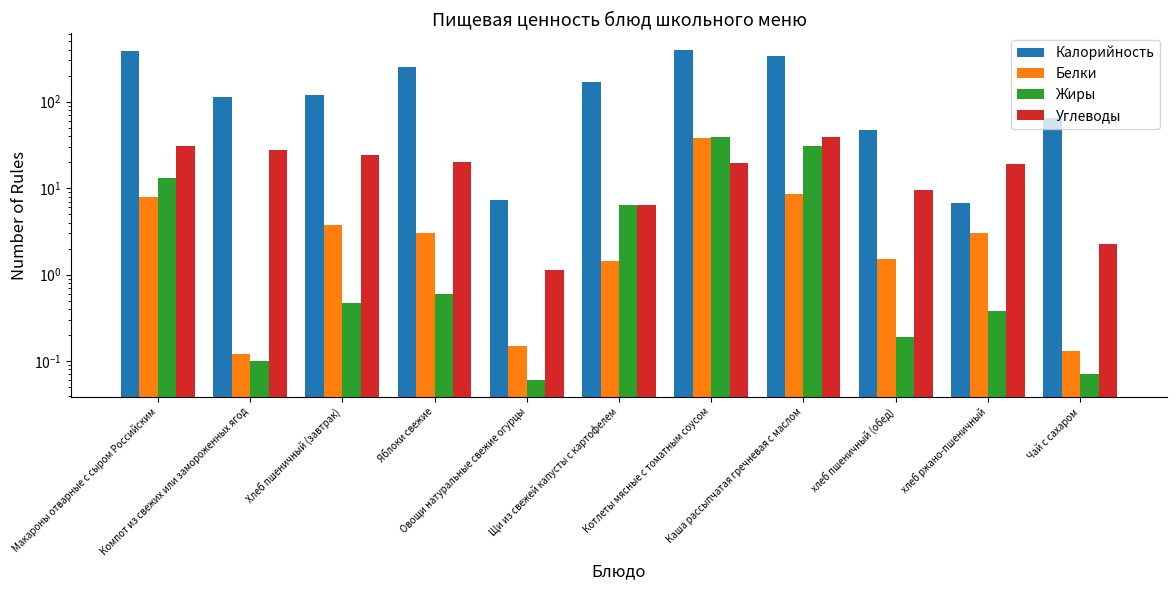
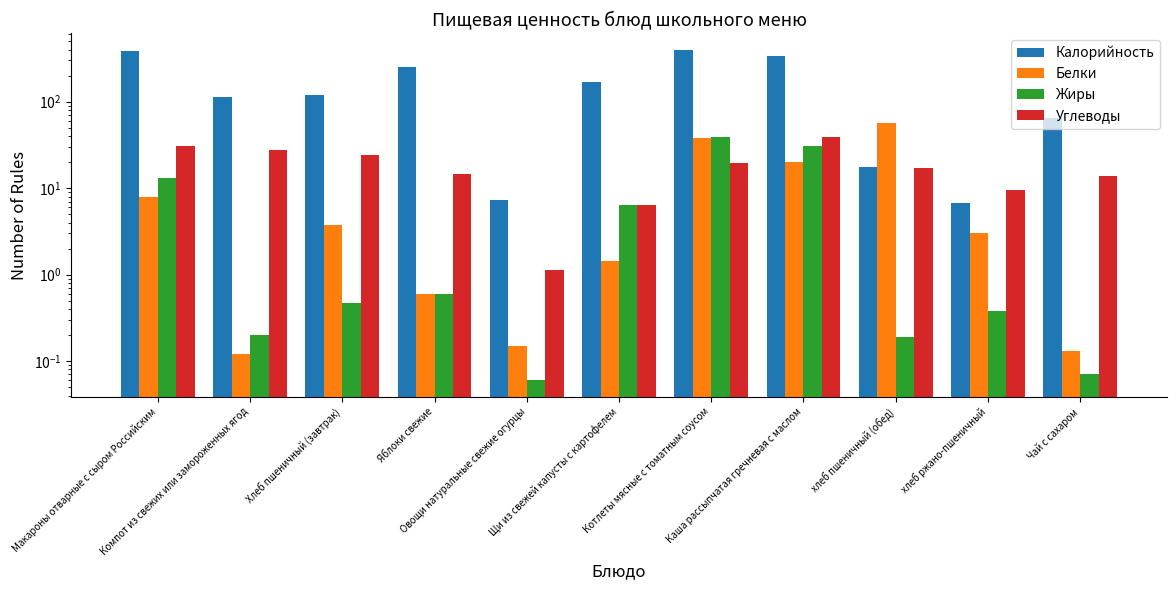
  {
    "Калорийность": {
      "Макароны отварные с сыром Российским": 400,
      "Компот из свежих или замороженных ягод": 110,
      "Хлеб пшеничный (завтрак)": 120,
      "Яблоки свежие": 250,
      "Овощи натуральные свежие огурцы": 7,
      "Щи из свежей капусты с картофелем": 170,
      "Котлеты мясные с томатным соусом": 400,
      "Каша рассыпчатая гречневая с маслом": 340,
-     "хлеб пшеничный (обед)": 50,
+     "хлеб пшеничный (обед)": 18,
      "хлеб ржано-пшеничный": 7
    },
    "Белки": {
      "Макароны отварные с сыром Российским": 8,
      "Компот из свежих или замороженных ягод": 0.12,
      "Хлеб пшеничный (завтрак)": 4,
-     "Яблоки свежие": 3.0,
+     "Яблоки свежие": 0.6,
      "Овощи натуральные свежие огурцы": 0.15,
      "Щи из свежей капусты с картофелем": 1.4,
      "Котлеты мясные с томатным соусом": 40,
-     "Каша рассыпчатая гречневая с маслом": 9,
-     "хлеб пшеничный (обед)": 1.5,
+     "Каша рассыпчатая гречневая с маслом": 20,
+     "хлеб пшеничный (обед)": 60,
      "хлеб ржано-пшеничный": 3.0,
      "Чай с сахаром": 0.13
    },
    "Жиры": {
      "Макароны отварные с сыром Российским": 13,
-     "Компот из свежих или замороженных ягод": 0.1,
+     "Компот из свежих или замороженных ягод": 0.2,
      "Хлеб пшеничный (завтрак)": 0.5,
      "Яблоки свежие": 0.6,
      "Овощи натуральные свежие огурцы": 0.06,
      "Щи из свежей капусты с картофелем": 6,
      "Котлеты мясные с томатным соусом": 40,
      "Каша рассыпчатая гречневая с маслом": 31,
      "хлеб пшеничный (обед)": 0.2,
      "хлеб ржано-пшеничный": 0.4,
      "Чай с сахаром": 0.07
    },
    "Углеводы": {
      "Макароны отварные с сыром Российским": 31,
      "Компот из свежих или замороженных ягод": 28,
      "Хлеб пшеничный (завтрак)": 24,
-     "Яблоки свежие": 20,
+     "Яблоки свежие": 15,
      "Овощи натуральные свежие огурцы": 1.1,
      "Щи из свежей капусты с картофелем": 6,
      "Котлеты мясные с томатным соусом": 19,
      "Каша рассыпчатая гречневая с маслом": 40,
-     "хлеб пшеничный (обед)": 10,
-     "хлеб ржано-пшеничный": 19,
-     "Чай с сахаром": 2.3
+     "хлеб пшеничный (обед)": 17,
+     "хлеб ржано-пшеничный": 9,
+     "Чай с сахаром": 14
    }
  }
